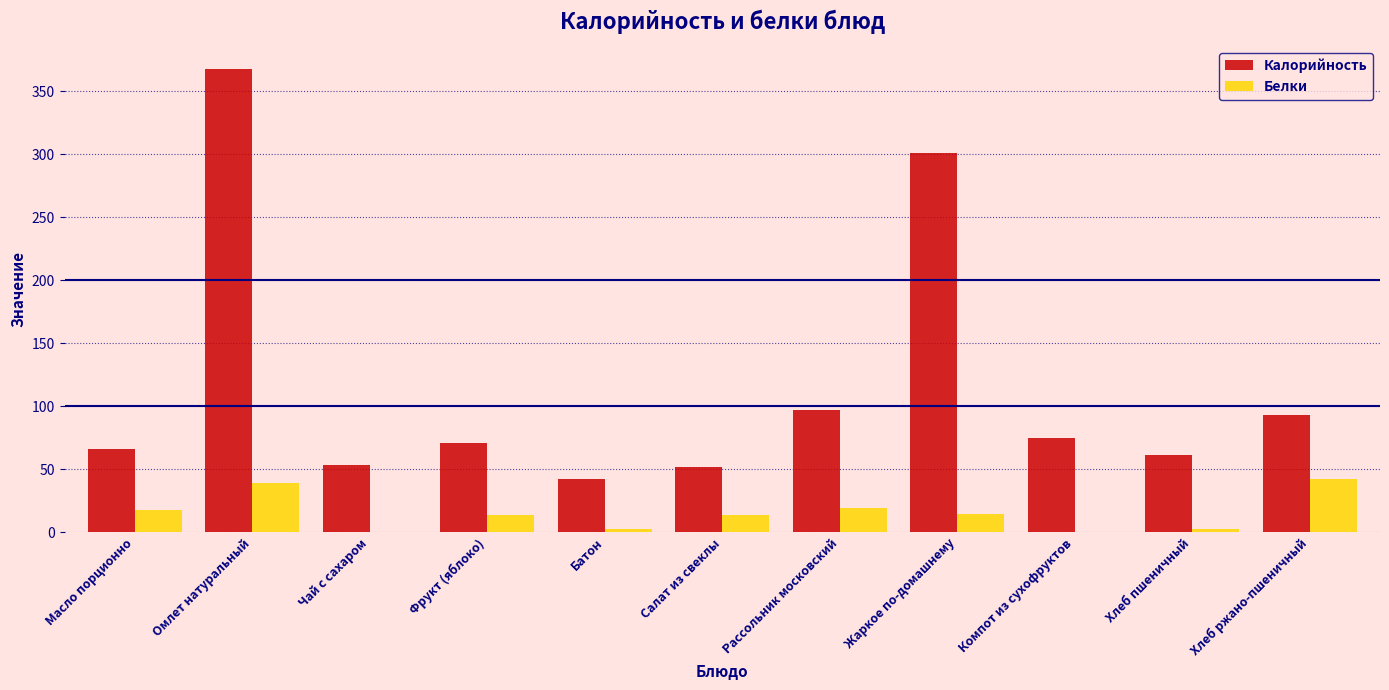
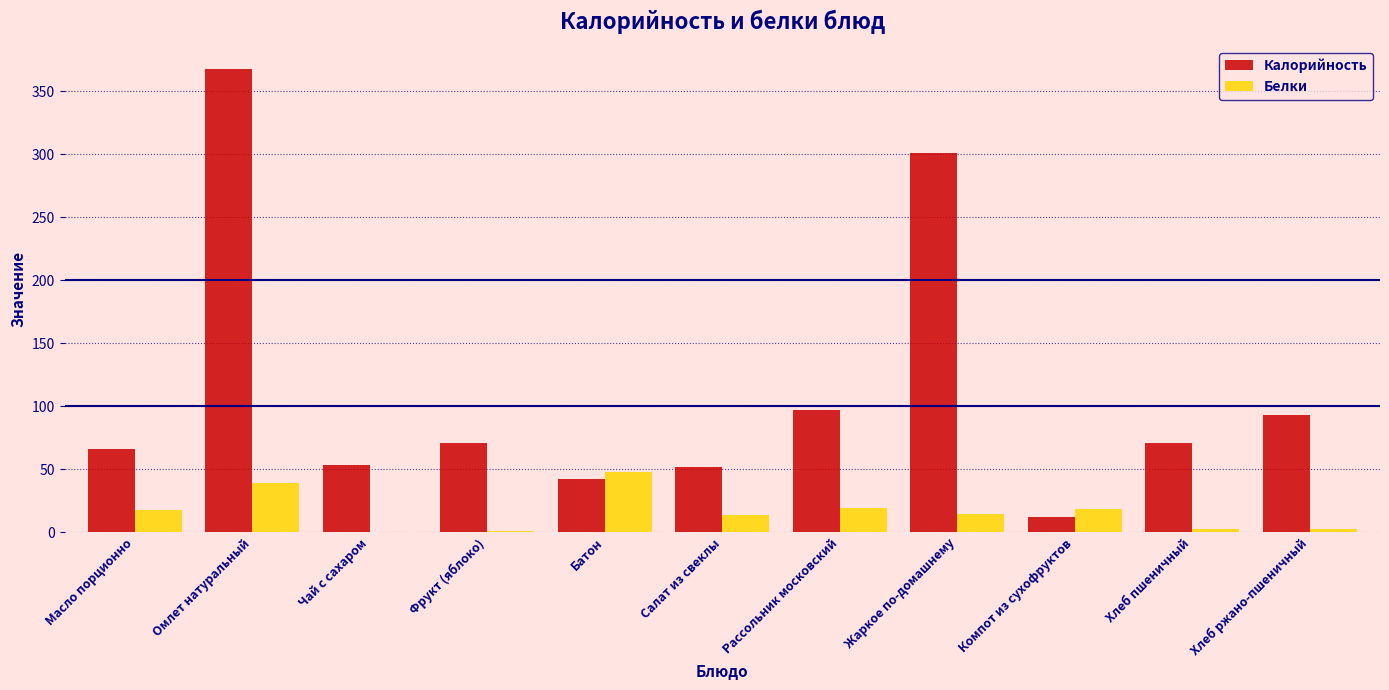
  {
    "Калорийность": {
      "Масло порционно": 66,
      "Омлет натуральный": 368,
      "Чай с сахаром": 53,
      "Фрукт (яблоко)": 71,
      "Батон": 42,
      "Салат из свеклы": 51,
      "Рассольник московский": 97,
      "Жаркое по-домашнему": 301,
-     "Компот из сухофруктов": 75,
-     "Хлеб пшеничный": 61,
+     "Компот из сухофруктов": 12,
+     "Хлеб пшеничный": 71,
      "Хлеб ржано-пшеничный": 93
    },
    "Белки": {
      "Масло порционно": 17,
      "Омлет натуральный": 39,
-     "Фрукт (яблоко)": 14,
-     "Батон": 3,
+     "Фрукт (яблоко)": 1,
+     "Батон": 48,
      "Салат из свеклы": 14,
      "Рассольник московский": 19,
      "Жаркое по-домашнему": 14,
-     "Компот из сухофруктов": 0,
+     "Компот из сухофруктов": 19,
      "Хлеб пшеничный": 2,
-     "Хлеб ржано-пшеничный": 42
+     "Хлеб ржано-пшеничный": 3
    }
  }
